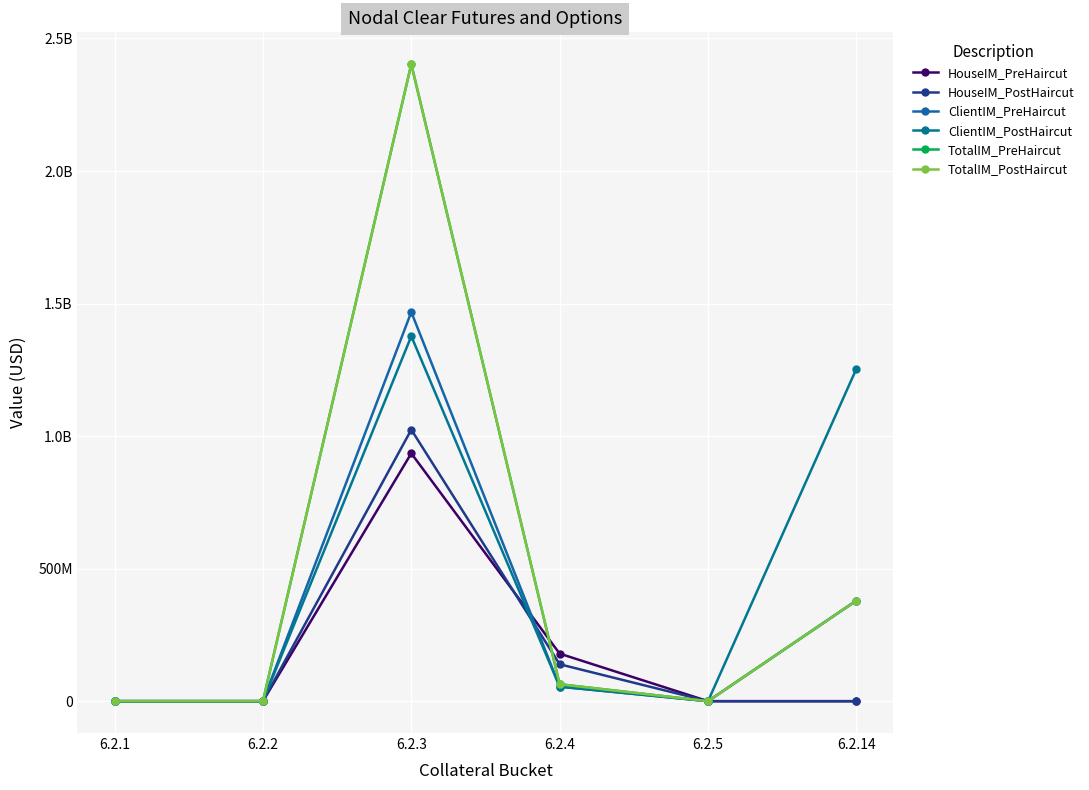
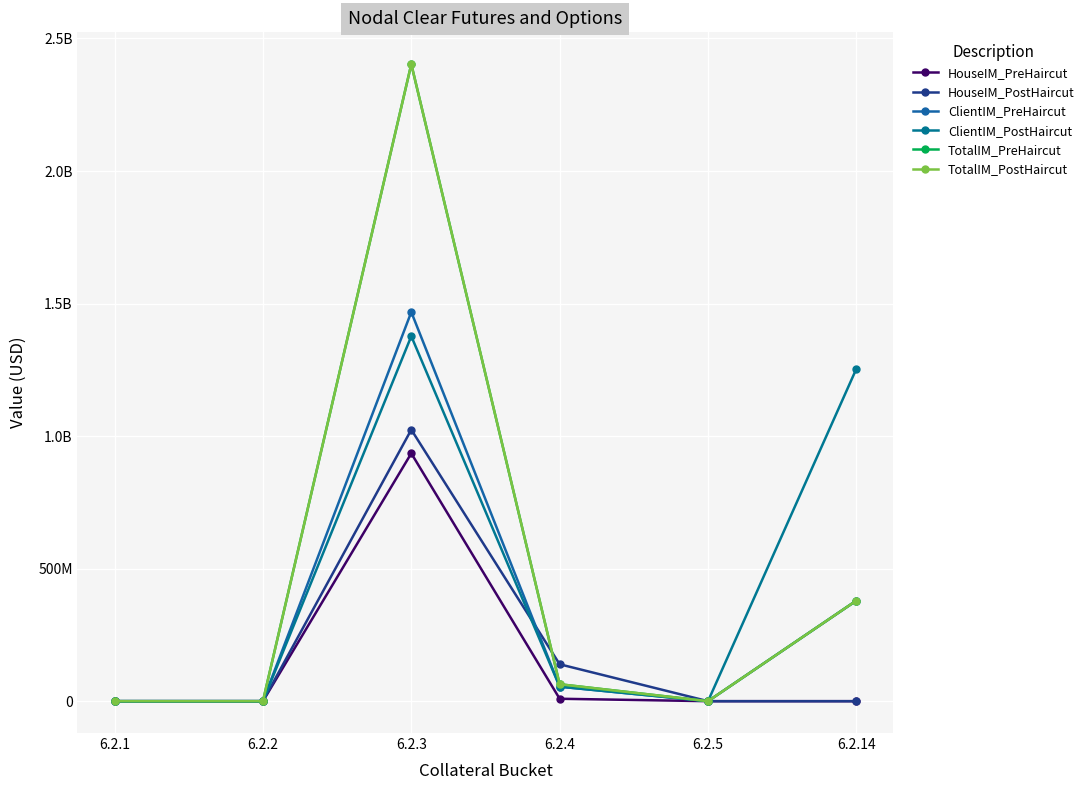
  {
    "HouseIM_PreHaircut": {
      "6.2.3": 940000000,
-     "6.2.4": 180000000
+     "6.2.4": 10000000
    },
    "TotalIM_PostHaircut": {
      "6.2.3": 2400000000
    }
  }
